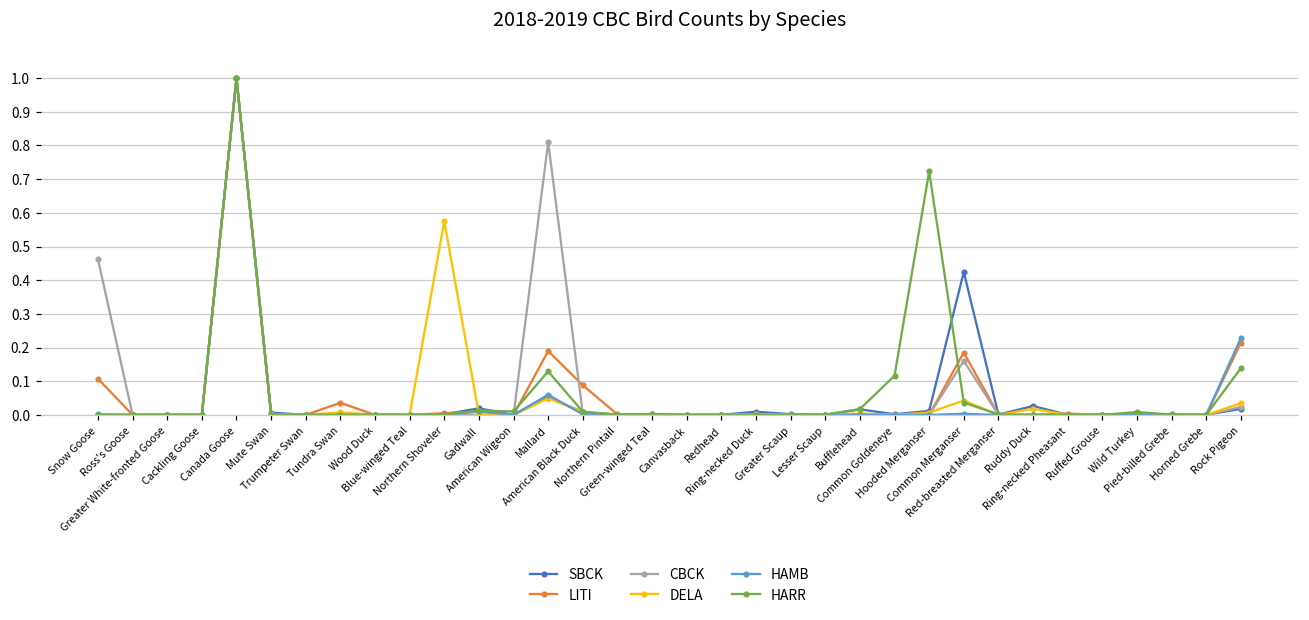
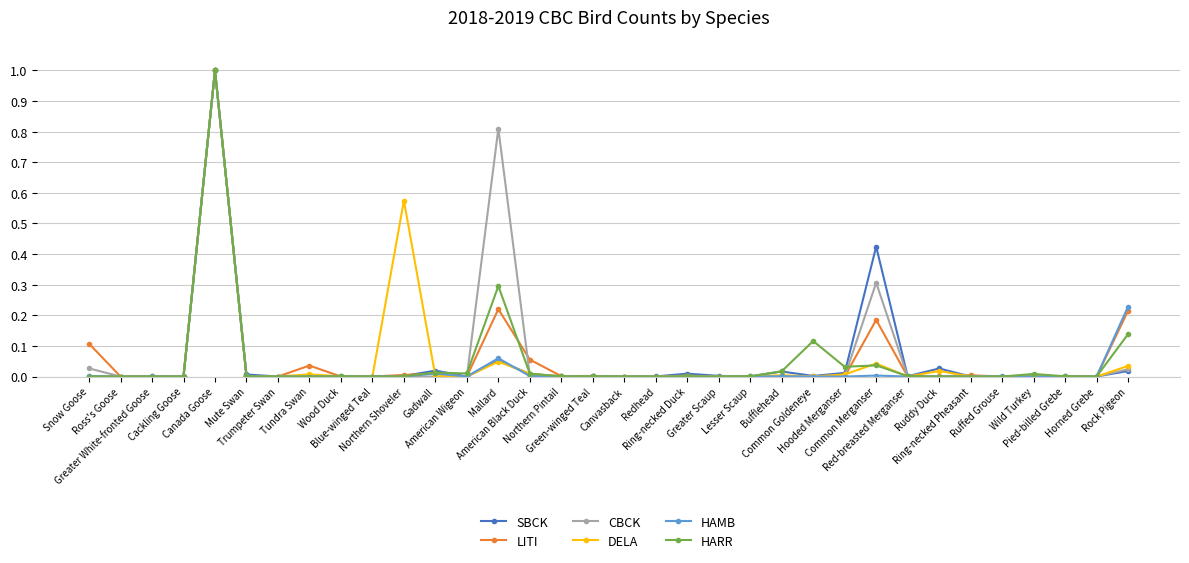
  {
    "LITI": {
      "Snow Goose": 0.11,
      "Tundra Swan": 0.04,
-     "Mallard": 0.19,
-     "American Black Duck": 0.09,
+     "Mallard": 0.22,
+     "American Black Duck": 0.06,
      "Common Merganser": 0.18,
      "Rock Pigeon": 0.21
    },
    "CBCK": {
-     "Snow Goose": 0.46,
+     "Snow Goose": 0.03,
      "Mallard": 0.81,
-     "Common Merganser": 0.16
+     "Common Merganser": 0.31
    },
    "DELA": {
      "Northern Shoveler": 0.57,
      "Rock Pigeon": 0.03
    },
    "HARR": {
      "American Wigeon": 0.01,
-     "Mallard": 0.13,
+     "Mallard": 0.30,
      "Common Goldeneye": 0.12,
-     "Hooded Merganser": 0.72,
+     "Hooded Merganser": 0.03,
      "Rock Pigeon": 0.14
    }
  }
